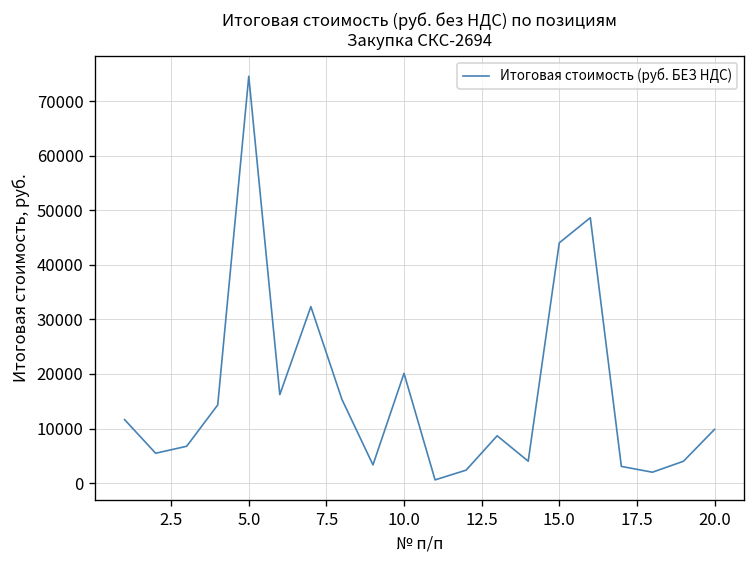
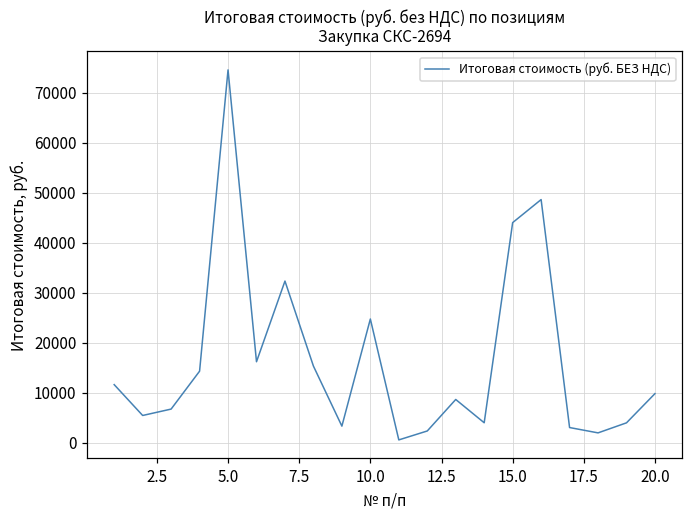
  {
    "5.0": 75000,
-   "10.0": 20000,
+   "10.0": 25000,
    "15.0": 44000,
    "20.0": 10000
  }
